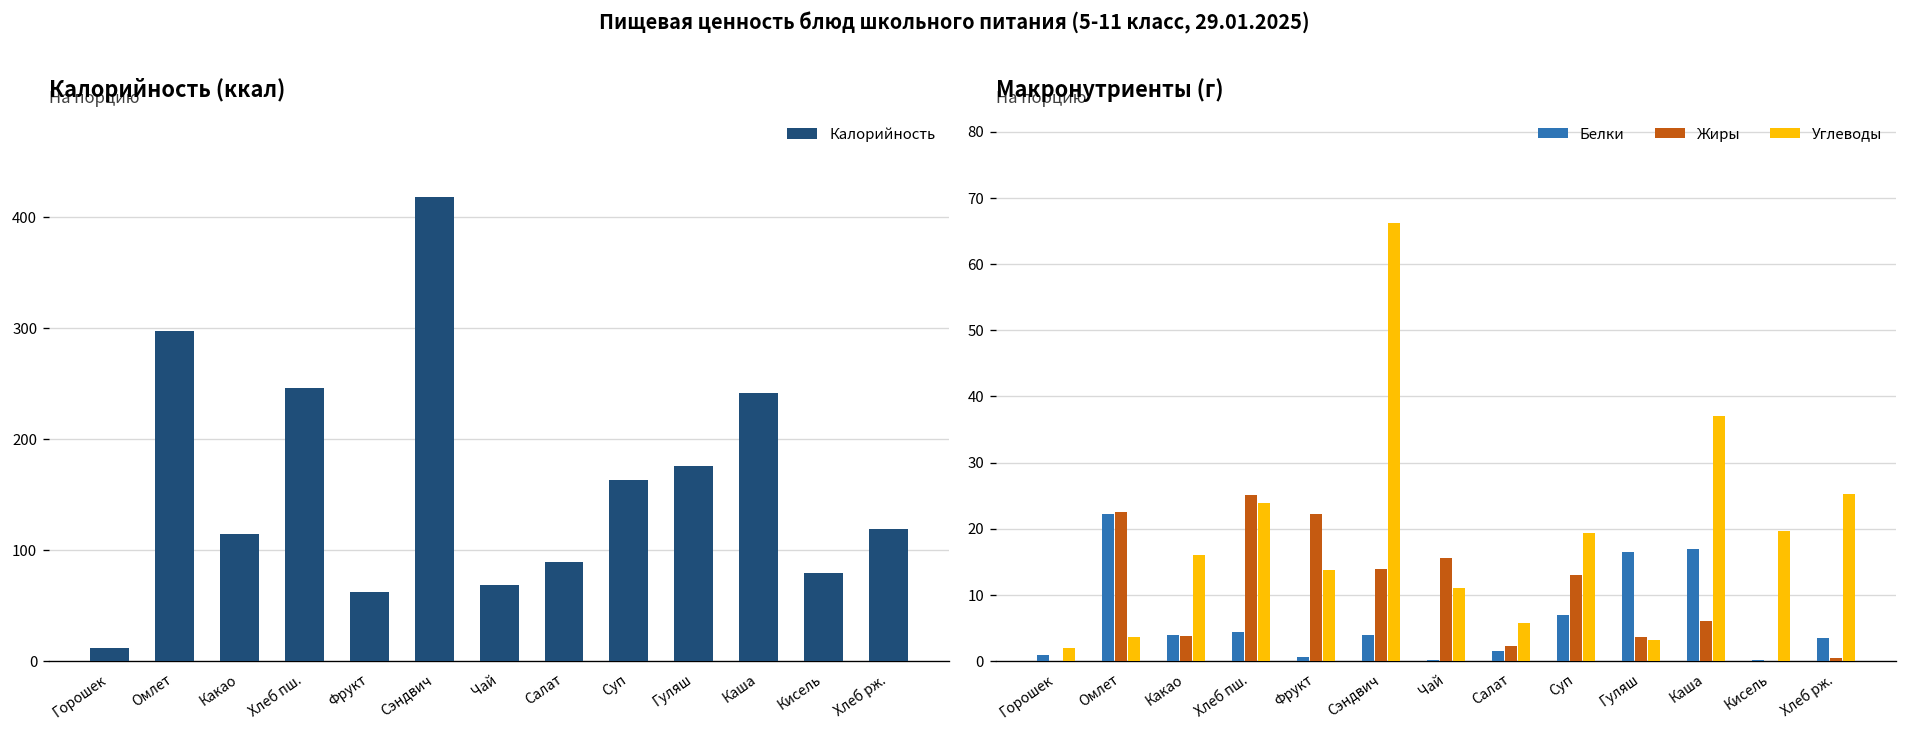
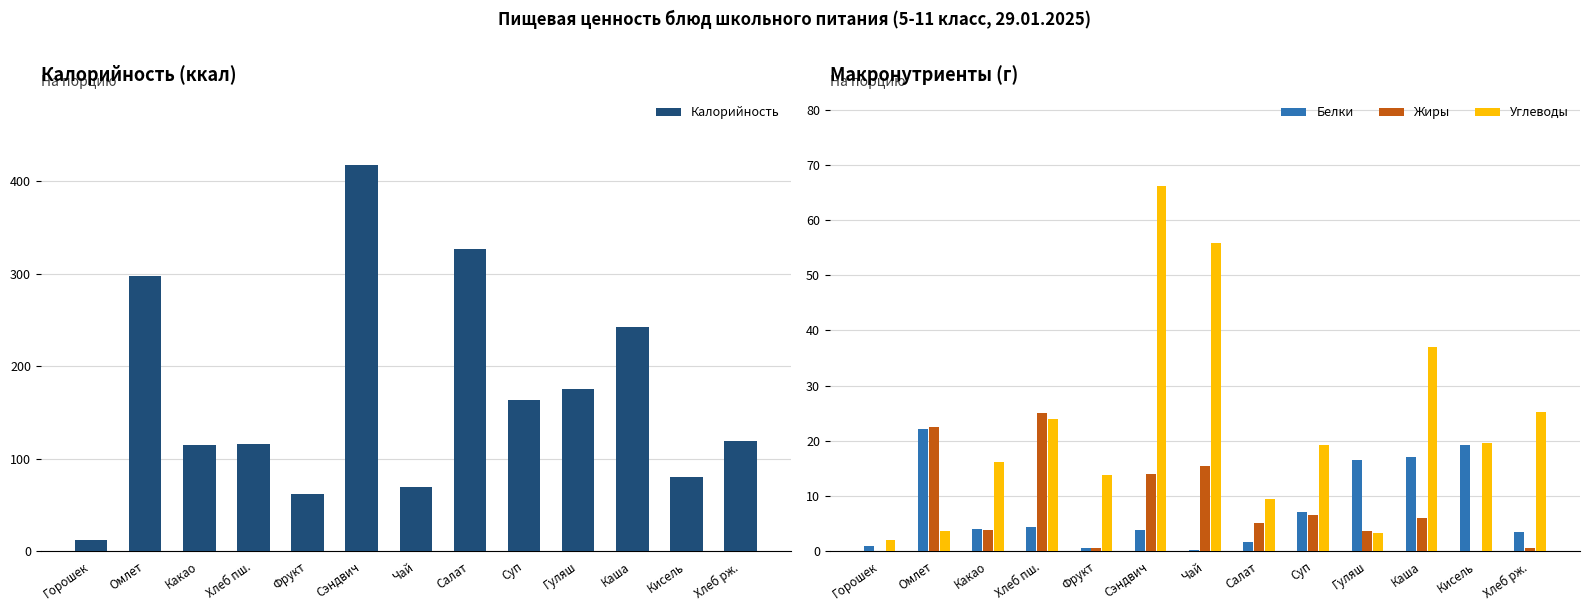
  {
    "Калорийность (ккал)": {
      "Горошек": 10,
      "Омлет": 300,
      "Какао": 110,
-     "Хлеб пш.": 250,
+     "Хлеб пш.": 120,
      "Фрукт": 60,
      "Сэндвич": 420,
      "Чай": 70,
-     "Салат": 90,
+     "Салат": 330,
      "Суп": 160,
      "Гуляш": 180,
      "Каша": 240,
      "Кисель": 80,
      "Хлеб рж.": 120
    },
    "Макронутриенты (г)": {
      "Белки": {
        "Горошек": 1,
        "Омлет": 22,
        "Какао": 4,
        "Хлеб пш.": 4,
        "Фрукт": 1,
        "Сэндвич": 4,
        "Салат": 2,
        "Суп": 7,
        "Гуляш": 17,
        "Каша": 17,
-       "Кисель": 0,
+       "Кисель": 19,
        "Хлеб рж.": 3
      },
      "Жиры": {
        "Омлет": 23,
        "Какао": 4,
        "Хлеб пш.": 25,
-       "Фрукт": 22,
+       "Фрукт": 1,
        "Сэндвич": 14,
        "Чай": 16,
-       "Салат": 2,
-       "Суп": 13,
+       "Салат": 5,
+       "Суп": 7,
        "Гуляш": 4,
        "Каша": 6,
        "Хлеб рж.": 0
      },
      "Углеводы": {
        "Горошек": 2,
        "Омлет": 4,
        "Какао": 16,
        "Хлеб пш.": 24,
        "Фрукт": 14,
        "Сэндвич": 66,
-       "Чай": 11,
-       "Салат": 6,
+       "Чай": 56,
+       "Салат": 9,
        "Суп": 19,
        "Гуляш": 3,
        "Каша": 37,
        "Кисель": 20,
        "Хлеб рж.": 25
      }
    }
  }
